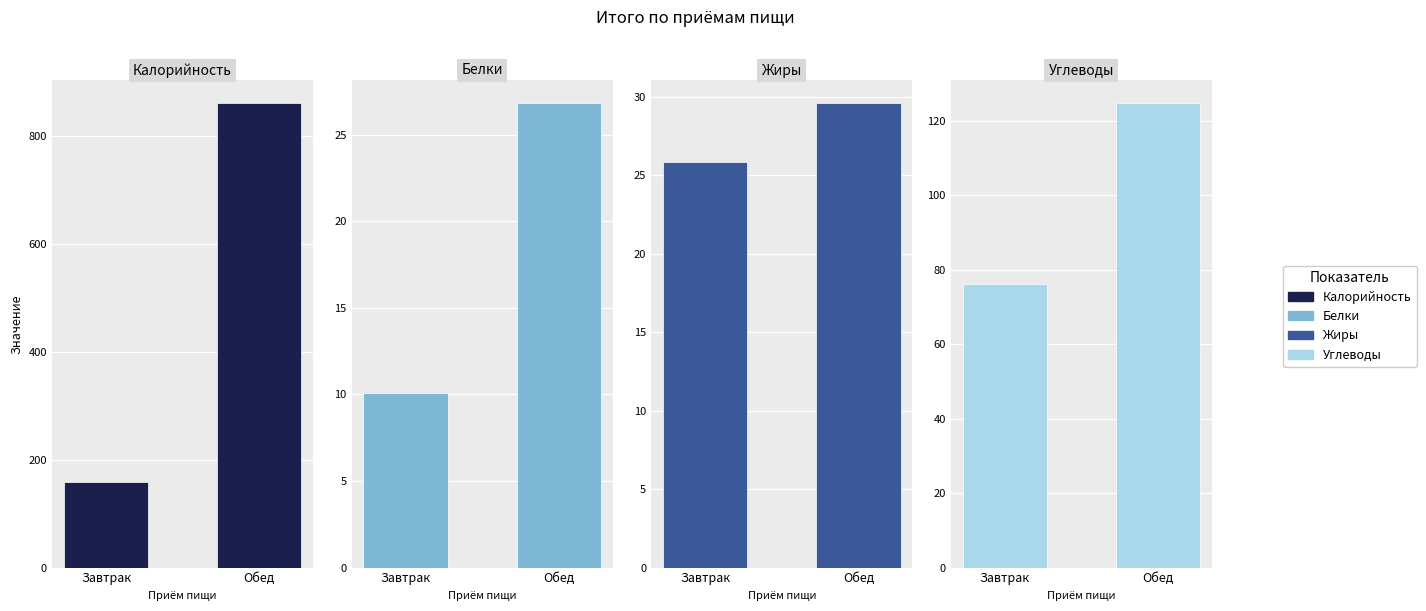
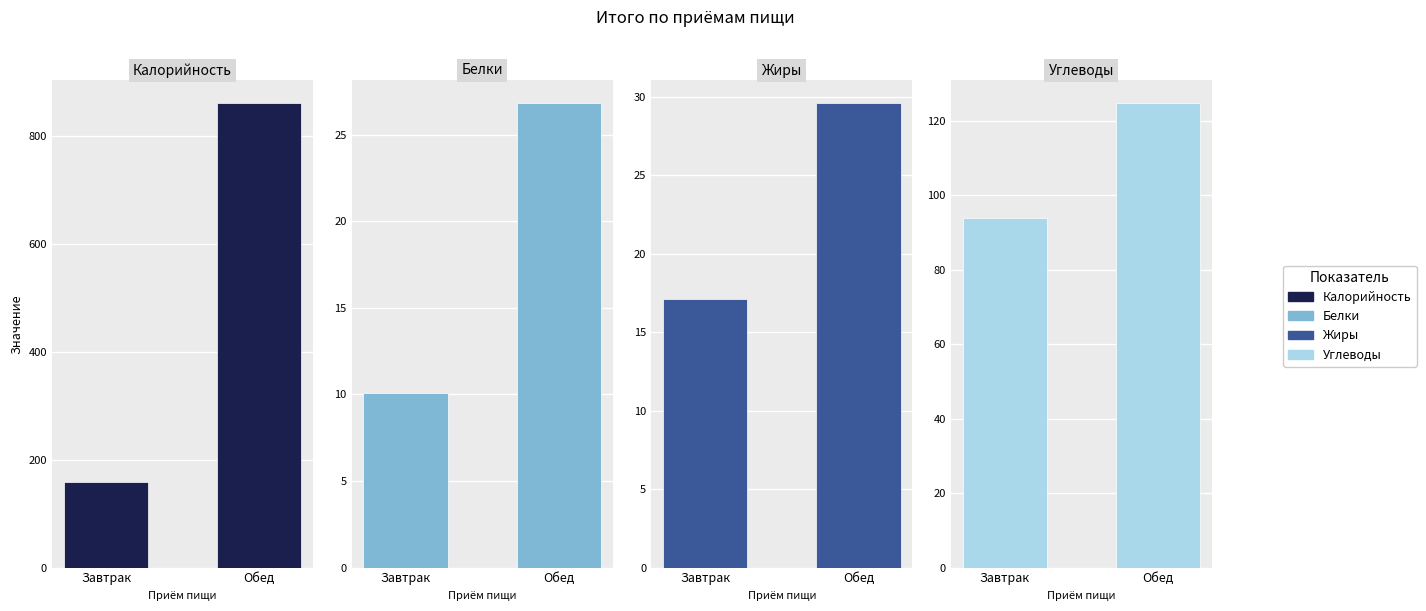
  {
    "Калорийность": {
      "Завтрак": 160,
      "Обед": 860
    },
    "Белки": {
      "Завтрак": 10.1,
      "Обед": 26.8
    },
    "Жиры": {
-     "Завтрак": 25.8,
+     "Завтрак": 17.2,
      "Обед": 29.6
    },
    "Углеводы": {
-     "Завтрак": 76,
+     "Завтрак": 94,
      "Обед": 125
    }
  }
